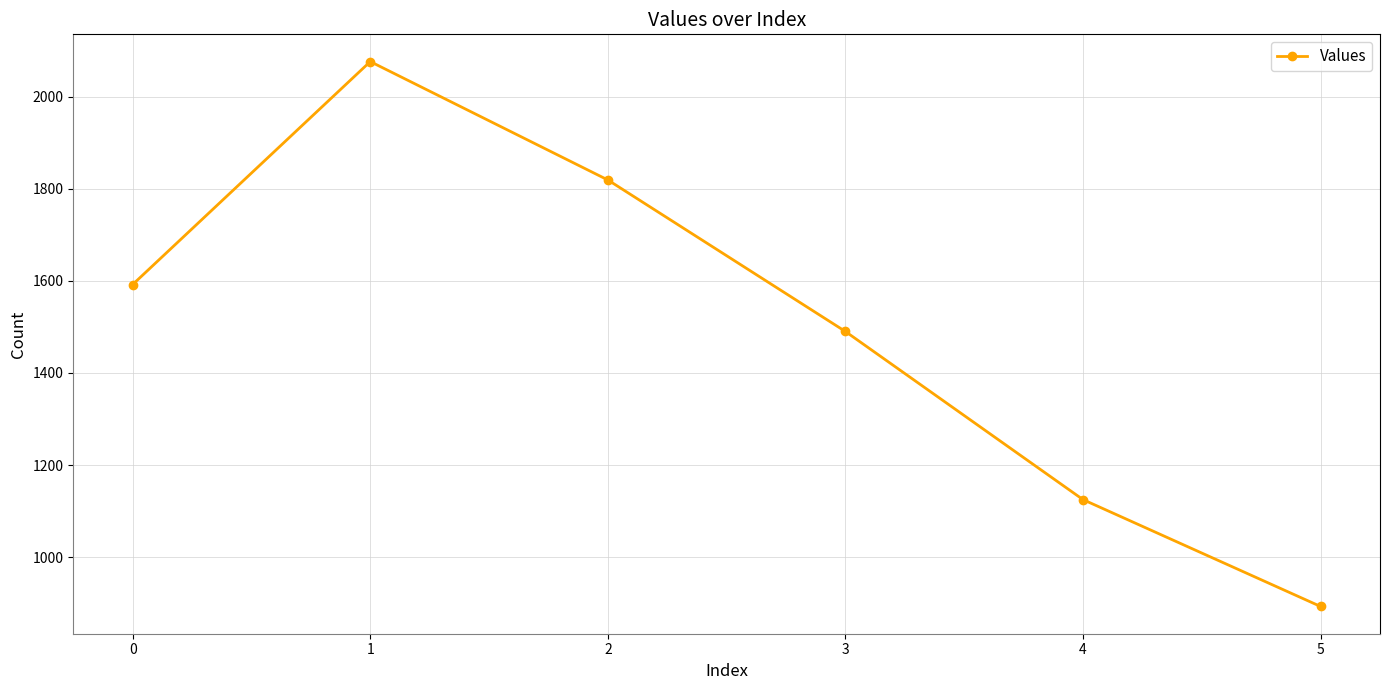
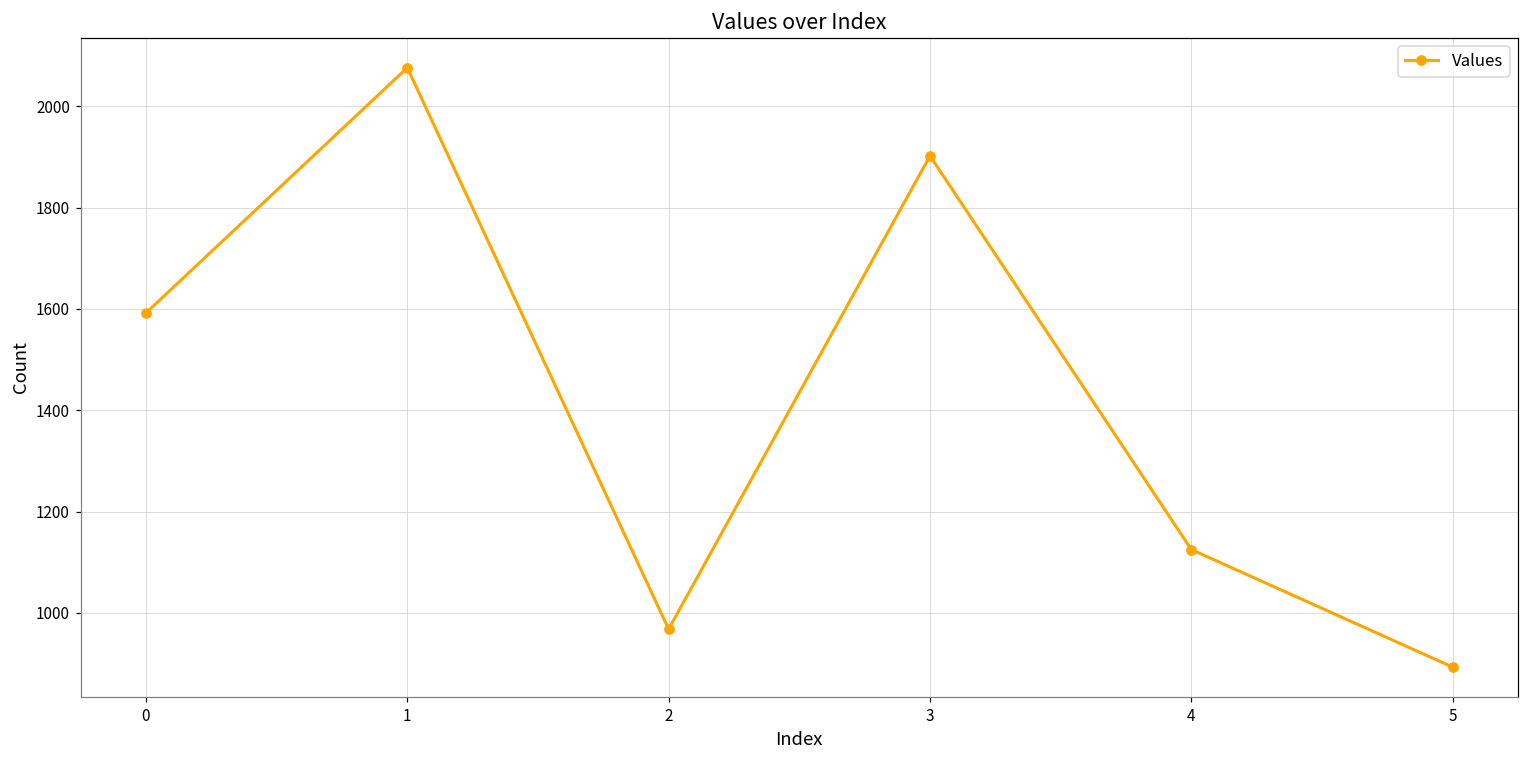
  {
    "0": 1590,
    "1": 2080,
-   "2": 1820,
-   "3": 1490,
+   "2": 970,
+   "3": 1900,
    "4": 1130,
    "5": 890
  }
